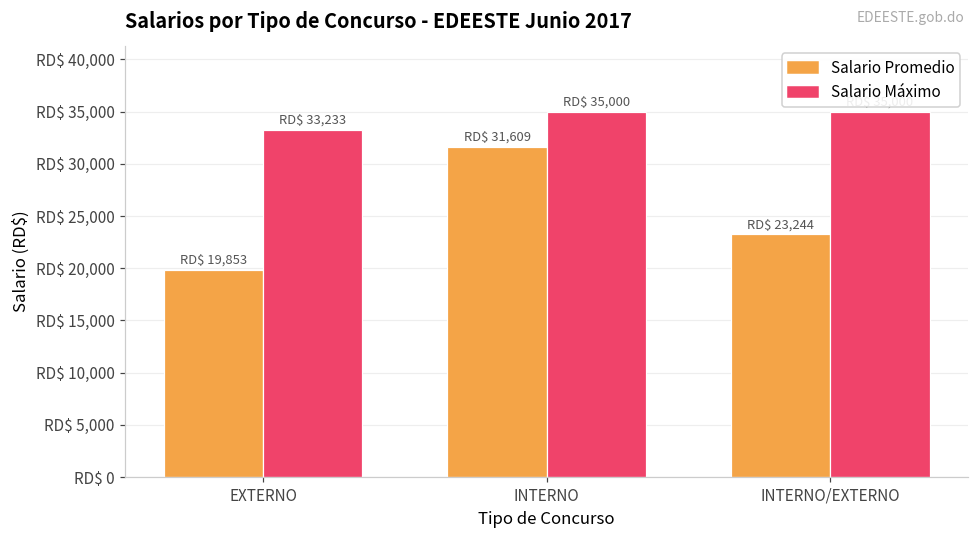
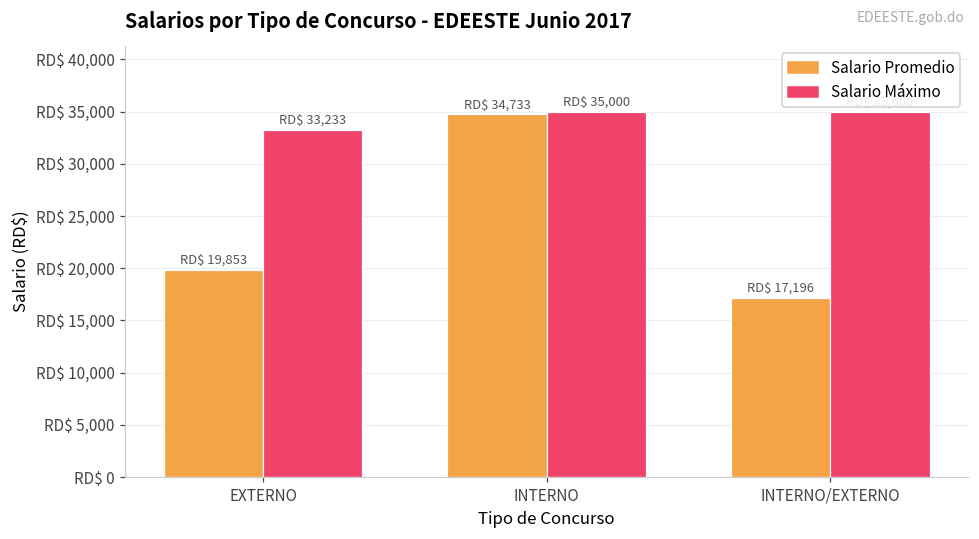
  {
    "Salario Promedio": {
      "EXTERNO": "19,853",
-     "INTERNO": "31,609",
-     "INTERNO/EXTERNO": "23,244"
+     "INTERNO": "34,733",
+     "INTERNO/EXTERNO": "17,196"
    },
    "Salario Máximo": {
      "EXTERNO": "33,233",
      "INTERNO": "35,000"
    }
  }
